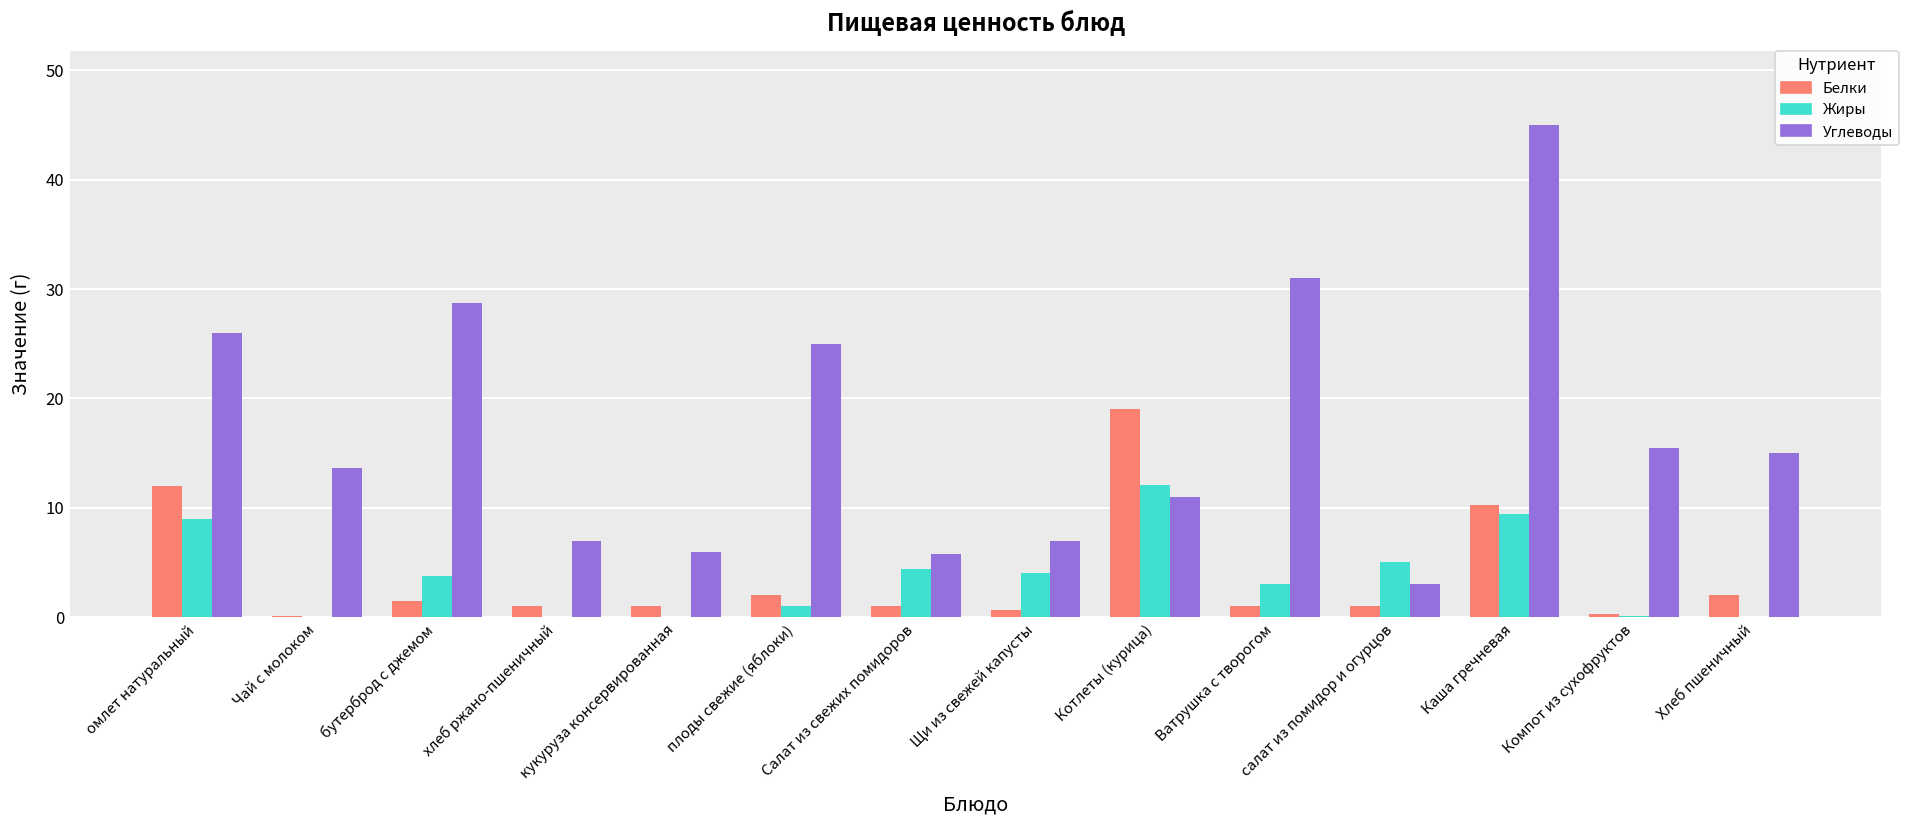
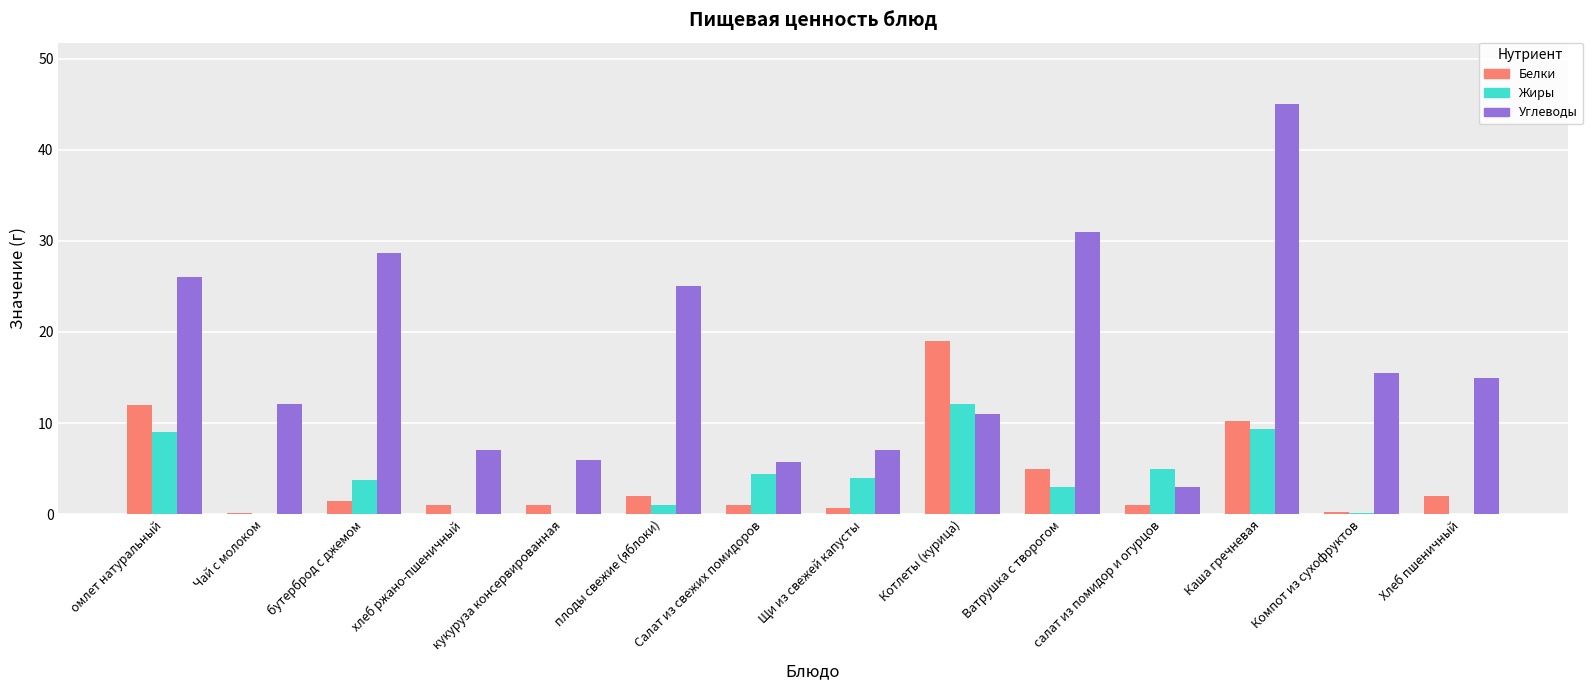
  {
    "Белки": {
      "омлет натуральный": 12,
      "бутерброд с джемом": 2,
      "хлеб ржано-пшеничный": 1,
      "кукуруза консервированная": 1,
      "плоды свежие (яблоки)": 2,
      "Салат из свежих помидоров": 1,
      "Щи из свежей капусты": 1,
      "Котлеты (курица)": 19,
-     "Ватрушка с творогом": 1,
+     "Ватрушка с творогом": 5,
      "салат из помидор и огурцов": 1,
      "Каша гречневая": 10,
      "Хлеб пшеничный": 2
    },
    "Жиры": {
      "омлет натуральный": 9,
      "Чай с молоком": 0,
      "бутерброд с джемом": 4,
      "хлеб ржано-пшеничный": 0,
      "кукуруза консервированная": 0,
      "плоды свежие (яблоки)": 1,
      "Салат из свежих помидоров": 4,
      "Щи из свежей капусты": 4,
      "Котлеты (курица)": 12,
      "Ватрушка с творогом": 3,
      "салат из помидор и огурцов": 5,
      "Каша гречневая": 9,
      "Хлеб пшеничный": 0
    },
    "Углеводы": {
      "омлет натуральный": 26,
-     "Чай с молоком": 14,
+     "Чай с молоком": 12,
      "бутерброд с джемом": 29,
      "хлеб ржано-пшеничный": 7,
      "кукуруза консервированная": 6,
      "плоды свежие (яблоки)": 25,
      "Салат из свежих помидоров": 6,
      "Щи из свежей капусты": 7,
      "Котлеты (курица)": 11,
      "Ватрушка с творогом": 31,
      "салат из помидор и огурцов": 3,
      "Каша гречневая": 45,
      "Компот из сухофруктов": 15,
      "Хлеб пшеничный": 15
    }
  }
